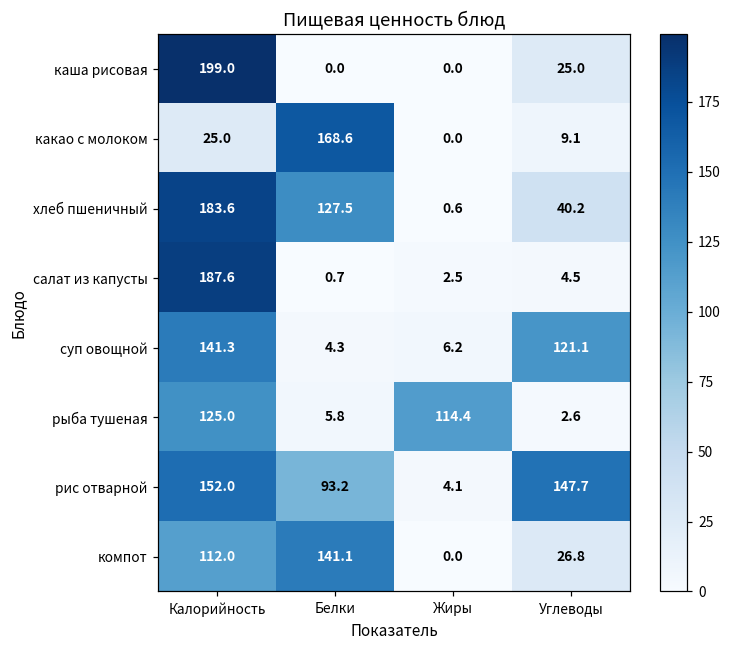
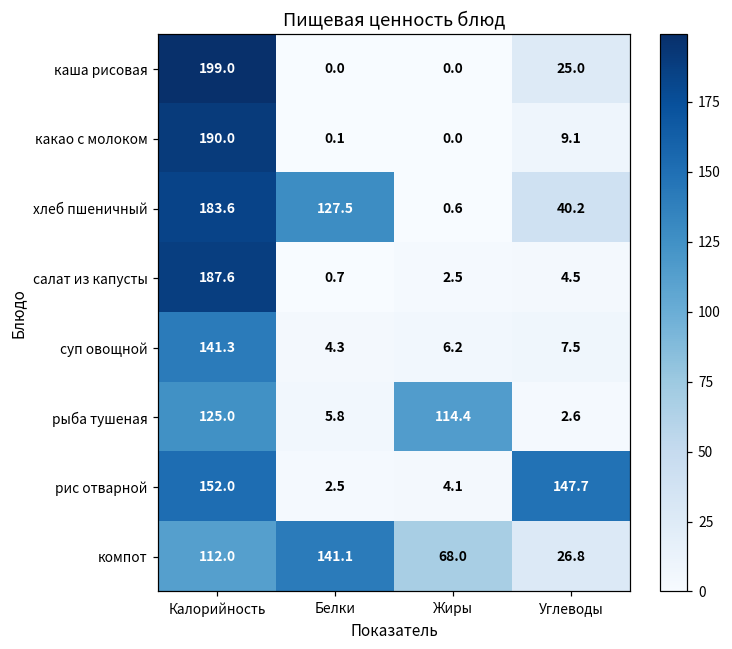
  {
    "каша рисовая": {
      "Калорийность": 199.0,
      "Белки": 0.0,
      "Жиры": 0.0,
      "Углеводы": 25.0
    },
    "какао с молоком": {
-     "Калорийность": 25.0,
-     "Белки": 168.6,
+     "Калорийность": 190.0,
+     "Белки": 0.1,
      "Жиры": 0.0,
      "Углеводы": 9.1
    },
    "хлеб пшеничный": {
      "Калорийность": 183.6,
      "Белки": 127.5,
      "Жиры": 0.6,
      "Углеводы": 40.2
    },
    "салат из капусты": {
      "Калорийность": 187.6,
      "Белки": 0.7,
      "Жиры": 2.5,
      "Углеводы": 4.5
    },
    "суп овощной": {
      "Калорийность": 141.3,
      "Белки": 4.3,
      "Жиры": 6.2,
-     "Углеводы": 121.1
+     "Углеводы": 7.5
    },
    "рыба тушеная": {
      "Калорийность": 125.0,
      "Белки": 5.8,
      "Жиры": 114.4,
      "Углеводы": 2.6
    },
    "рис отварной": {
      "Калорийность": 152.0,
-     "Белки": 93.2,
+     "Белки": 2.5,
      "Жиры": 4.1,
      "Углеводы": 147.7
    },
    "компот": {
      "Калорийность": 112.0,
      "Белки": 141.1,
-     "Жиры": 0.0,
+     "Жиры": 68.0,
      "Углеводы": 26.8
    }
  }
